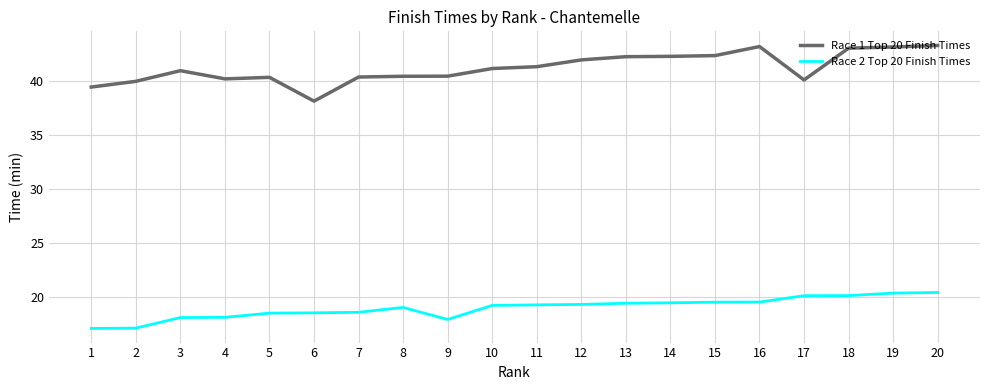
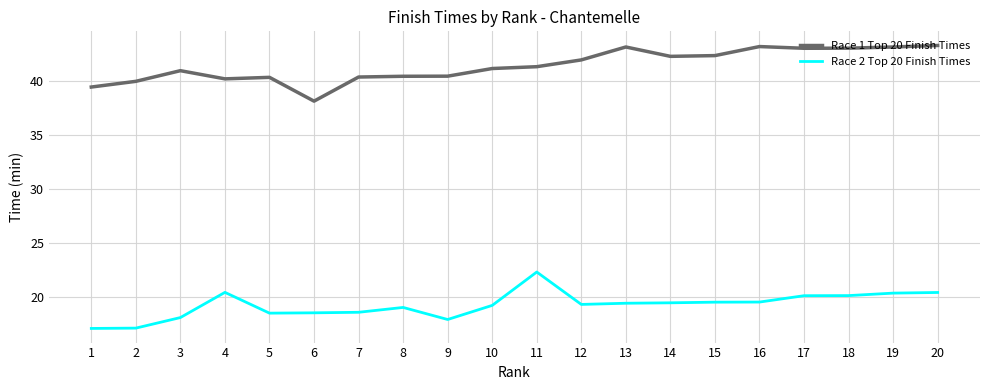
  {
    "Race 1 Top 20 Finish Times": {
      "1": 39.5,
      "2": 40.0,
      "3": 41.0,
      "4": 40.2,
      "5": 40.4,
      "6": 38.2,
      "7": 40.4,
      "8": 40.5,
      "9": 40.5,
      "10": 41.2,
      "11": 41.4,
      "12": 42.0,
-     "13": 42.3,
+     "13": 43.2,
      "14": 42.3,
      "15": 42.4,
      "16": 43.2,
-     "17": 40.1,
+     "17": 43.1,
      "18": 43.1,
      "19": 43.2,
      "20": 43.3
    },
    "Race 2 Top 20 Finish Times": {
      "1": 17.1,
      "2": 17.1,
      "3": 18.1,
-     "4": 18.1,
+     "4": 20.4,
      "5": 18.5,
      "6": 18.5,
      "7": 18.6,
      "8": 19.0,
      "9": 17.9,
      "10": 19.2,
-     "11": 19.3,
+     "11": 22.3,
      "12": 19.3,
      "13": 19.4,
      "14": 19.4,
      "15": 19.5,
      "16": 19.5,
      "17": 20.1,
      "18": 20.1,
      "19": 20.3,
      "20": 20.4
    }
  }
